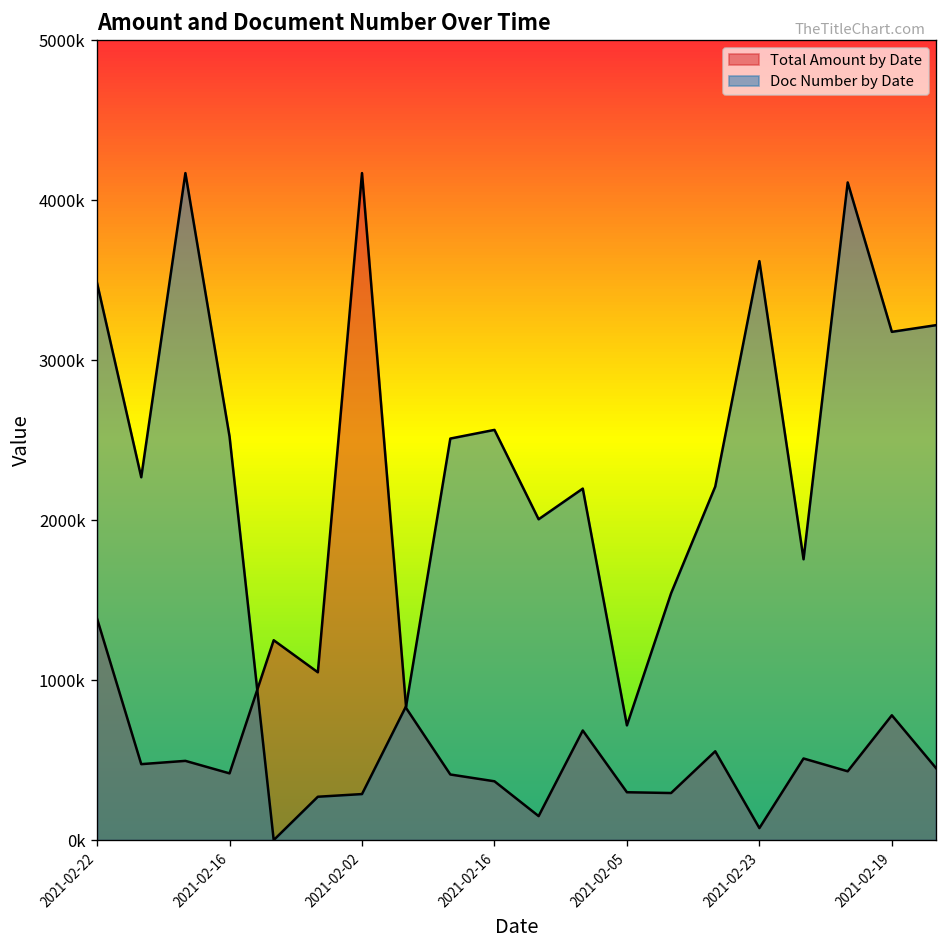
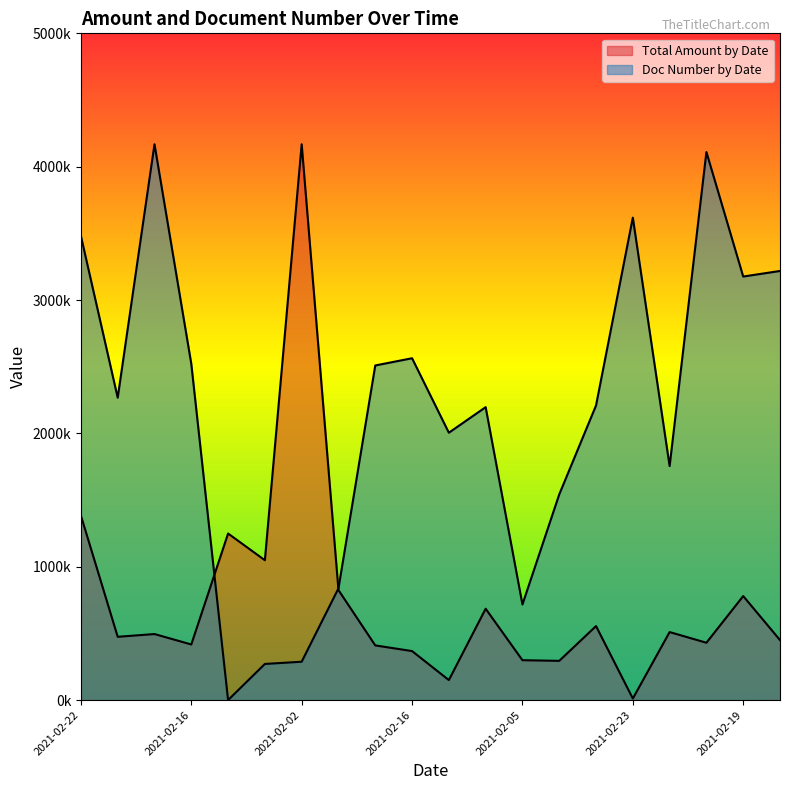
  {
    "Total Amount by Date": {
      "2021-02-22": 1380000,
-     "2021-02-23": 80000
+     "2021-02-23": 10000
    },
    "Doc Number by Date": {
      "2021-02-22": 3480000,
      "2021-02-23": 3620000
    }
  }
